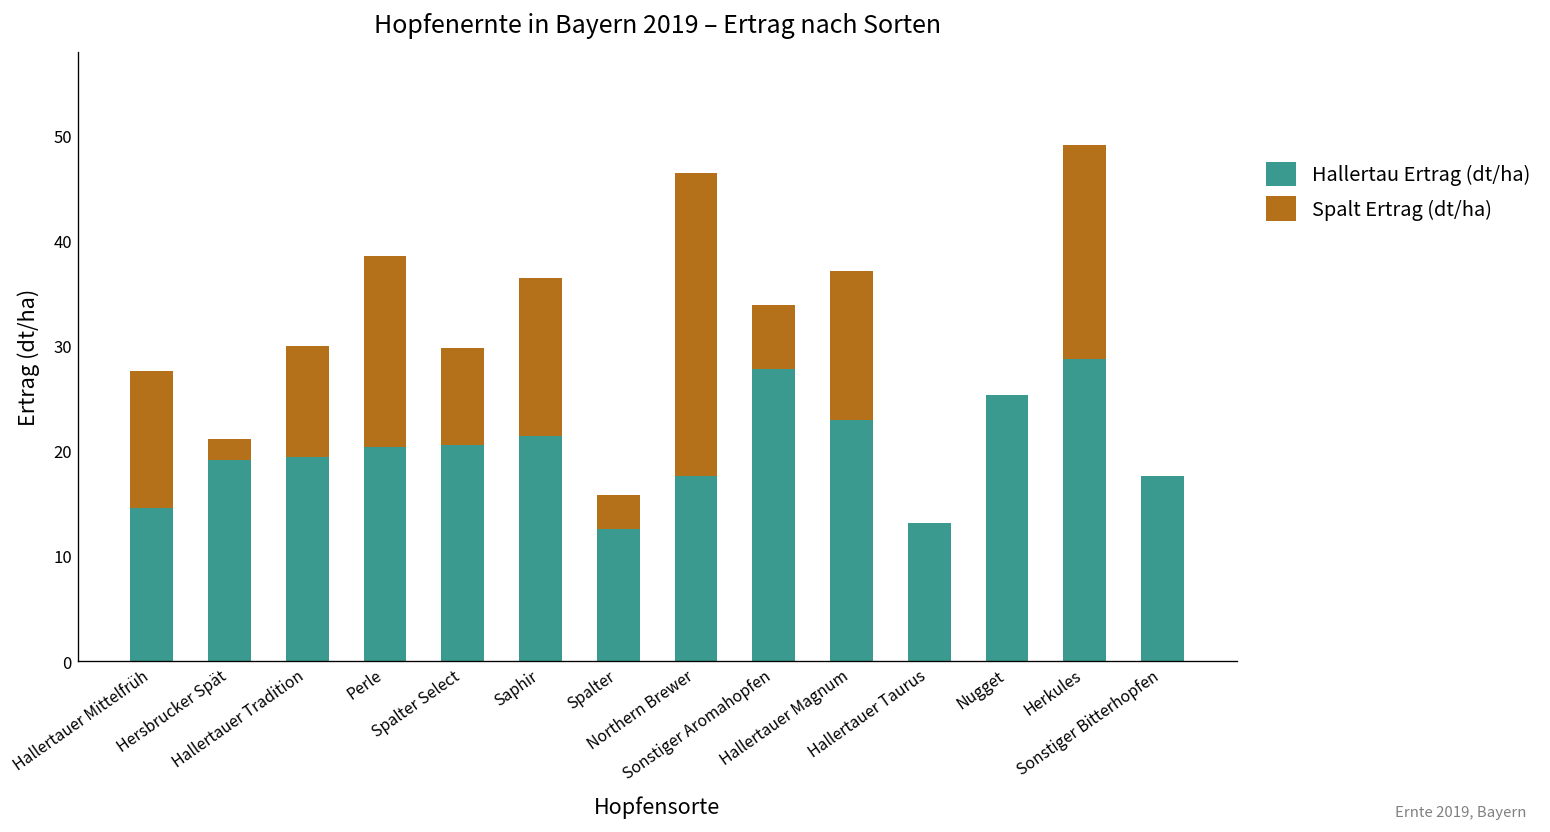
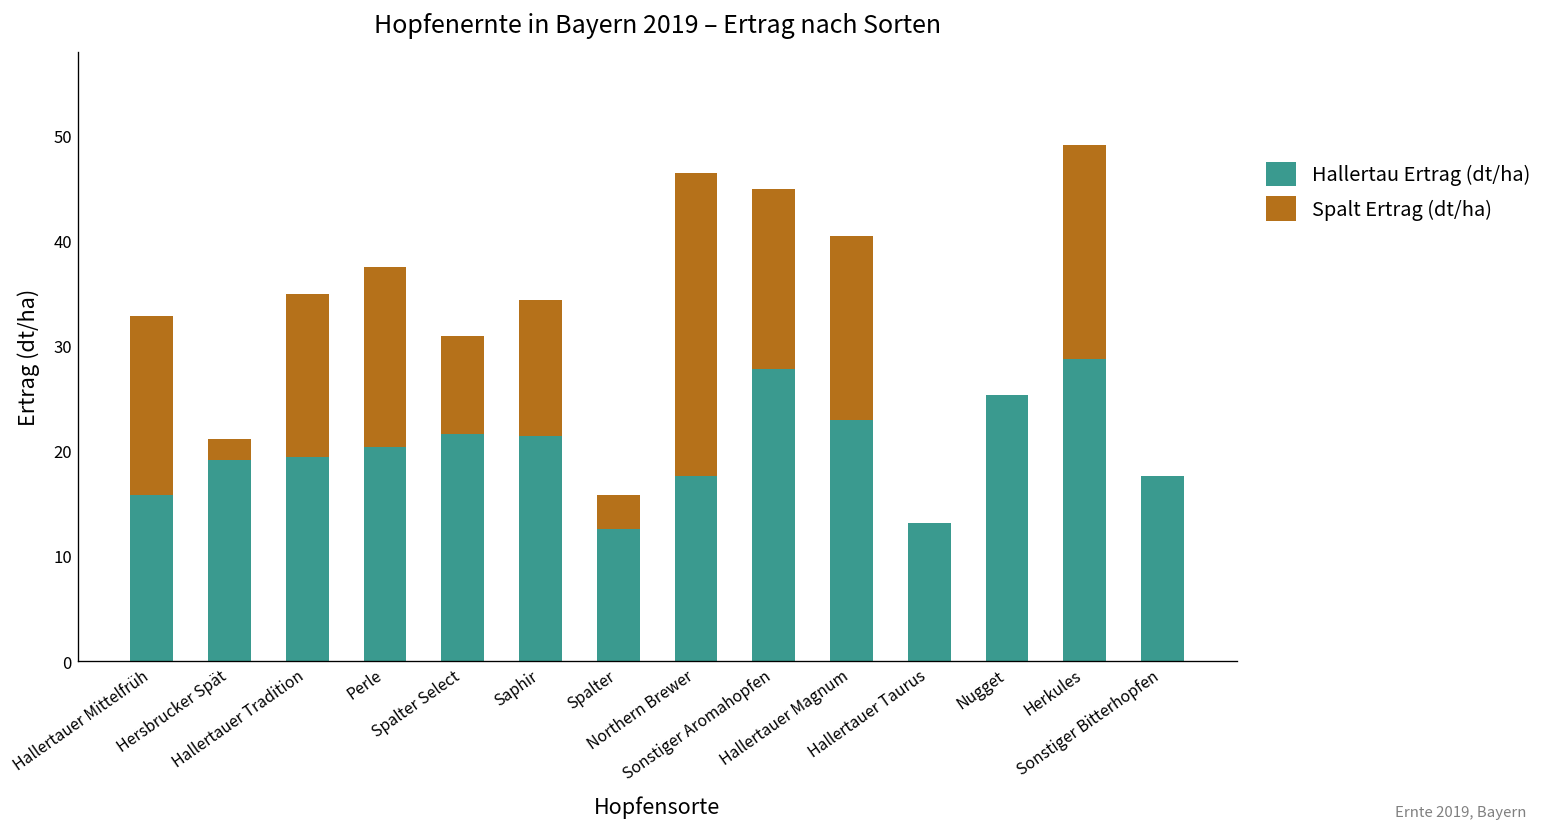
  {
    "Hallertau Ertrag (dt/ha)": {
-     "Hallertauer Mittelfrüh": 15,
+     "Hallertauer Mittelfrüh": 16,
      "Hersbrucker Spät": 19,
      "Hallertauer Tradition": 19,
      "Perle": 20,
-     "Spalter Select": 21,
+     "Spalter Select": 22,
      "Saphir": 21,
      "Spalter": 13,
      "Northern Brewer": 18,
      "Sonstiger Aromahopfen": 28,
      "Hallertauer Magnum": 23,
      "Hallertauer Taurus": 13,
      "Nugget": 25,
      "Herkules": 29,
      "Sonstiger Bitterhopfen": 18
    },
    "Spalt Ertrag (dt/ha)": {
-     "Hallertauer Mittelfrüh": 13,
+     "Hallertauer Mittelfrüh": 17,
      "Hersbrucker Spät": 2,
-     "Hallertauer Tradition": 11,
-     "Perle": 18,
+     "Hallertauer Tradition": 16,
+     "Perle": 17,
      "Spalter Select": 9,
-     "Saphir": 15,
+     "Saphir": 13,
      "Spalter": 3,
      "Northern Brewer": 29,
-     "Sonstiger Aromahopfen": 6,
-     "Hallertauer Magnum": 14,
+     "Sonstiger Aromahopfen": 17,
+     "Hallertauer Magnum": 18,
      "Hallertauer Taurus": 0,
      "Nugget": 0,
      "Herkules": 20,
      "Sonstiger Bitterhopfen": 0
    }
  }
